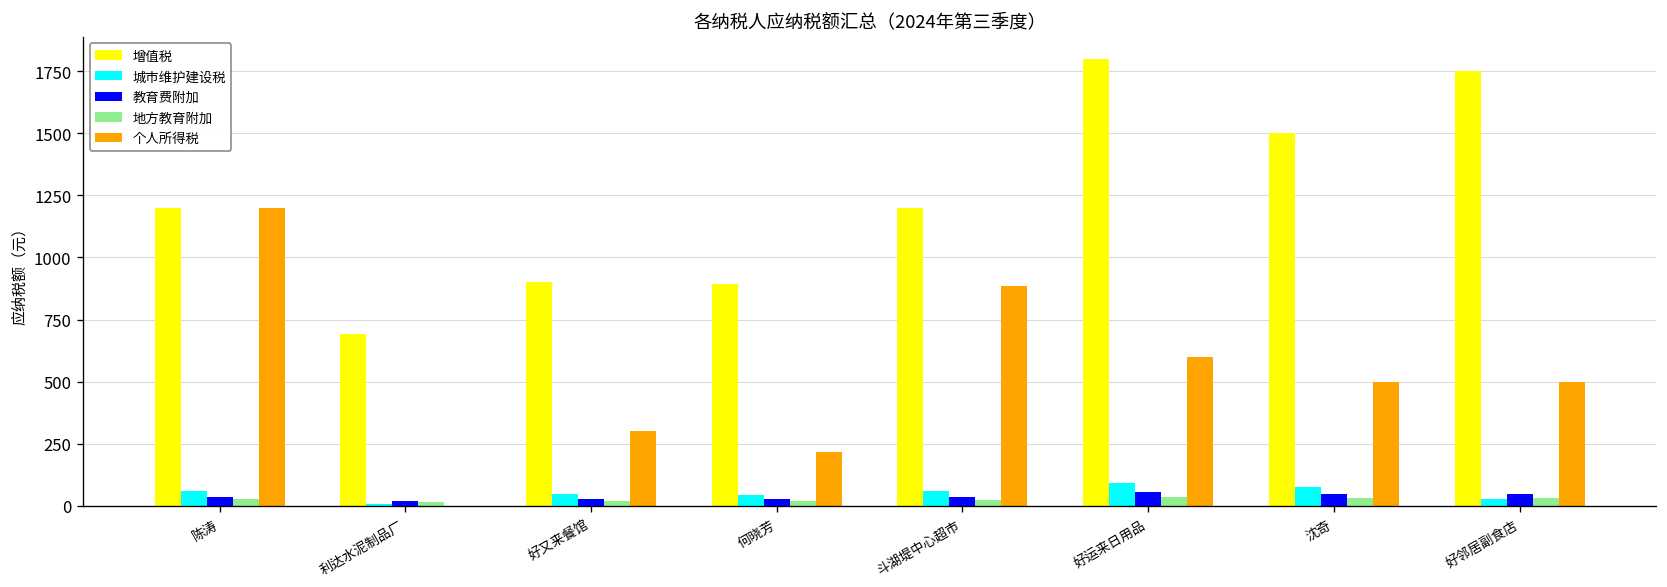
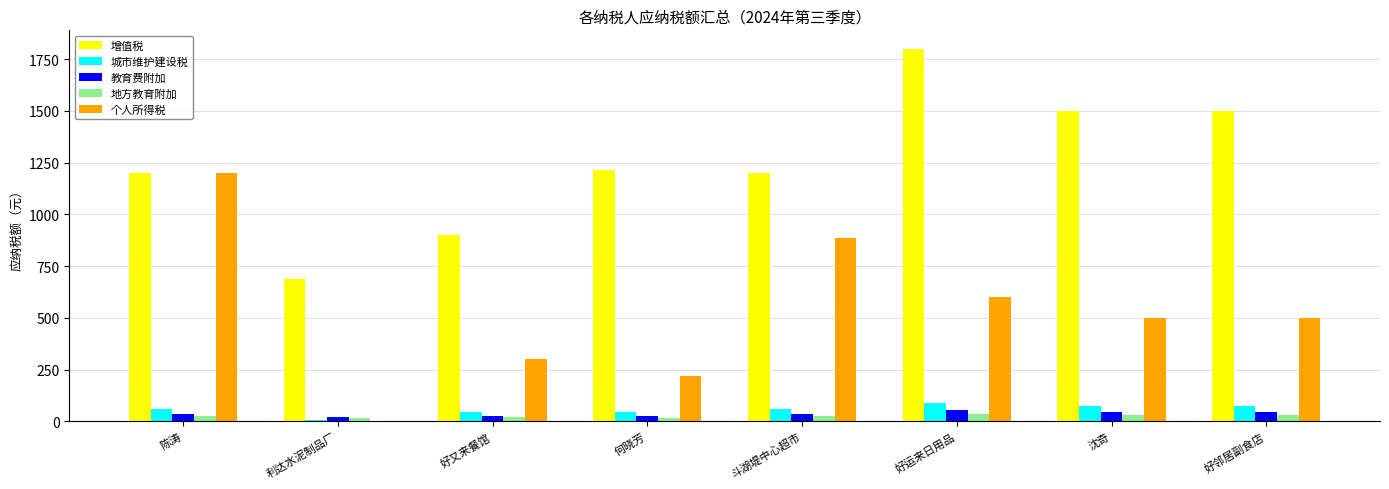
  {
    "增值税": {
      "陈涛": 1200,
      "利达水泥制品厂": 690,
      "好又来餐馆": 900,
-     "何晓芳": 890,
+     "何晓芳": 1210,
      "斗湖堤中心超市": 1200,
      "好运来日用品": 1800,
      "沈奇": 1500,
-     "好邻居副食店": 1750
+     "好邻居副食店": 1500
    },
    "城市维护建设税": {
      "陈涛": 60,
      "好又来餐馆": 50,
      "何晓芳": 40,
      "斗湖堤中心超市": 60,
      "好运来日用品": 90,
      "沈奇": 80,
-     "好邻居副食店": 30
+     "好邻居副食店": 80
    },
    "教育费附加": {
      "陈涛": 40,
      "利达水泥制品厂": 20,
      "好又来餐馆": 30,
      "何晓芳": 30,
      "斗湖堤中心超市": 40,
      "好运来日用品": 50,
      "沈奇": 50,
      "好邻居副食店": 50
    },
    "地方教育附加": {
      "陈涛": 20,
      "利达水泥制品厂": 10,
      "好又来餐馆": 20,
      "何晓芳": 20,
      "斗湖堤中心超市": 20,
      "好运来日用品": 40,
      "沈奇": 30,
      "好邻居副食店": 30
    },
    "个人所得税": {
      "陈涛": 1200,
      "利达水泥制品厂": 0,
      "好又来餐馆": 300,
      "何晓芳": 220,
      "斗湖堤中心超市": 890,
      "好运来日用品": 600,
      "沈奇": 500,
      "好邻居副食店": 500
    }
  }
